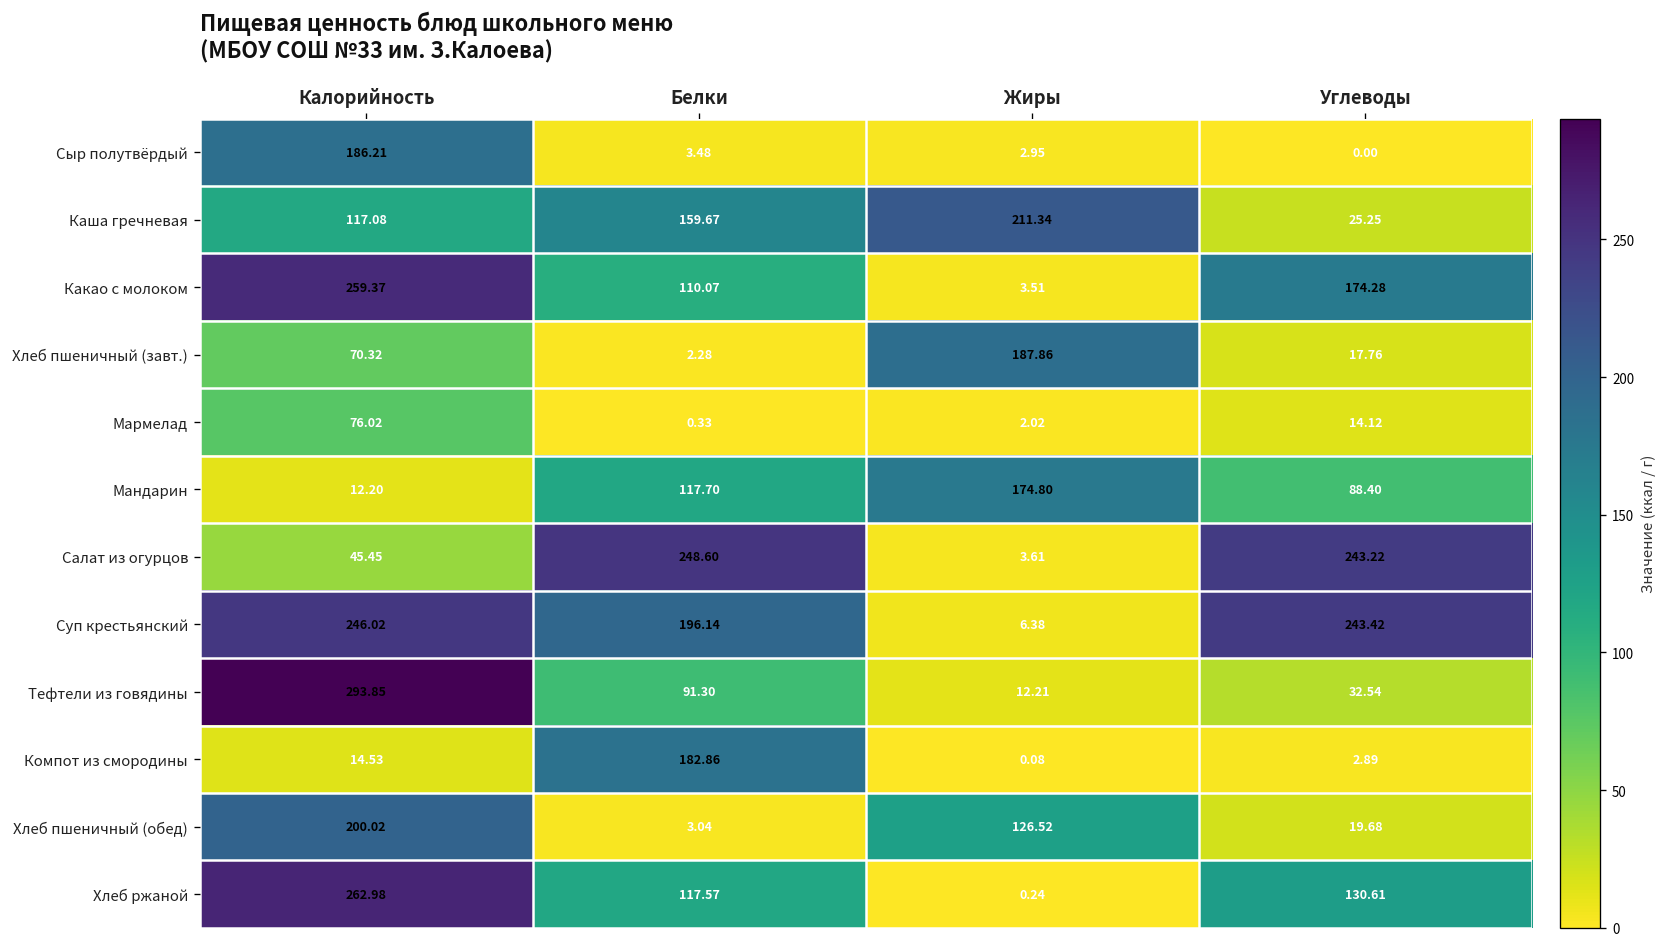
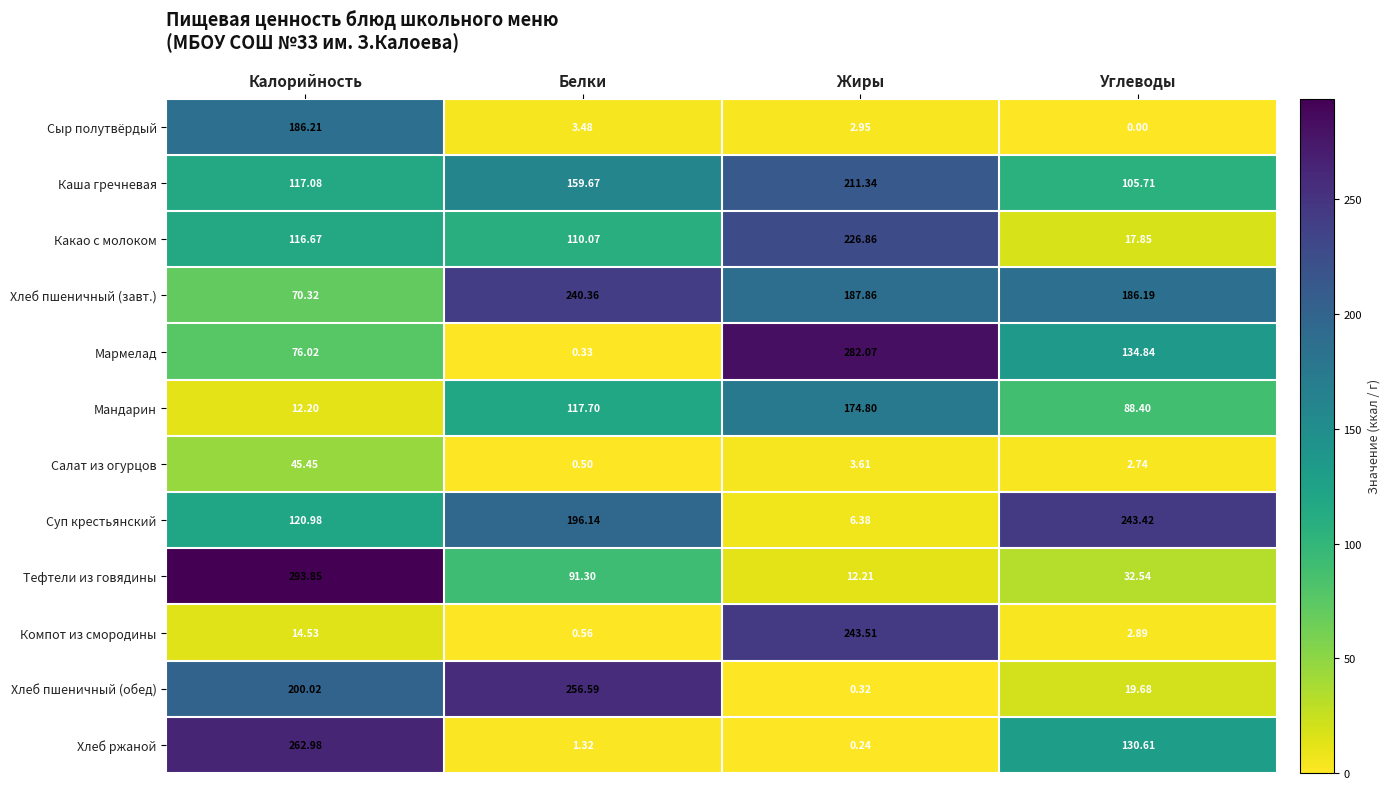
  {
    "Сыр полутвёрдый": {
      "Калорийность": 186.21,
      "Белки": 3.48,
      "Жиры": 2.95,
      "Углеводы": 0.00
    },
    "Каша гречневая": {
      "Калорийность": 117.08,
      "Белки": 159.67,
      "Жиры": 211.34,
-     "Углеводы": 25.25
+     "Углеводы": 105.71
    },
    "Какао с молоком": {
-     "Калорийность": 259.37,
+     "Калорийность": 116.67,
      "Белки": 110.07,
-     "Жиры": 3.51,
-     "Углеводы": 174.28
+     "Жиры": 226.86,
+     "Углеводы": 17.85
    },
    "Хлеб пшеничный (завт.)": {
      "Калорийность": 70.32,
-     "Белки": 2.28,
+     "Белки": 240.36,
      "Жиры": 187.86,
-     "Углеводы": 17.76
+     "Углеводы": 186.19
    },
    "Мармелад": {
      "Калорийность": 76.02,
      "Белки": 0.33,
-     "Жиры": 2.02,
-     "Углеводы": 14.12
+     "Жиры": 282.07,
+     "Углеводы": 134.84
    },
    "Мандарин": {
      "Калорийность": 12.20,
      "Белки": 117.70,
      "Жиры": 174.80,
      "Углеводы": 88.40
    },
    "Салат из огурцов": {
      "Калорийность": 45.45,
-     "Белки": 248.60,
+     "Белки": 0.50,
      "Жиры": 3.61,
-     "Углеводы": 243.22
+     "Углеводы": 2.74
    },
    "Суп крестьянский": {
-     "Калорийность": 246.02,
+     "Калорийность": 120.98,
      "Белки": 196.14,
      "Жиры": 6.38,
      "Углеводы": 243.42
    },
    "Тефтели из говядины": {
      "Калорийность": 293.85,
      "Белки": 91.30,
      "Жиры": 12.21,
      "Углеводы": 32.54
    },
    "Компот из смородины": {
      "Калорийность": 14.53,
-     "Белки": 182.86,
-     "Жиры": 0.08,
+     "Белки": 0.56,
+     "Жиры": 243.51,
      "Углеводы": 2.89
    },
    "Хлеб пшеничный (обед)": {
      "Калорийность": 200.02,
-     "Белки": 3.04,
-     "Жиры": 126.52,
+     "Белки": 256.59,
+     "Жиры": 0.32,
      "Углеводы": 19.68
    },
    "Хлеб ржаной": {
      "Калорийность": 262.98,
-     "Белки": 117.57,
+     "Белки": 1.32,
      "Жиры": 0.24,
      "Углеводы": 130.61
    }
  }
